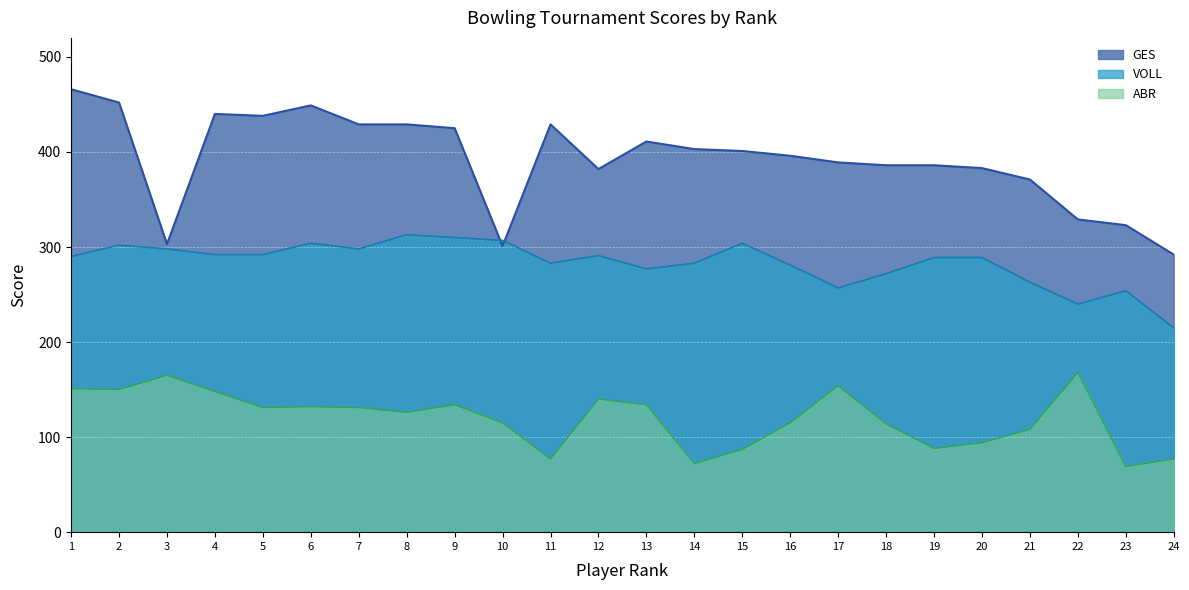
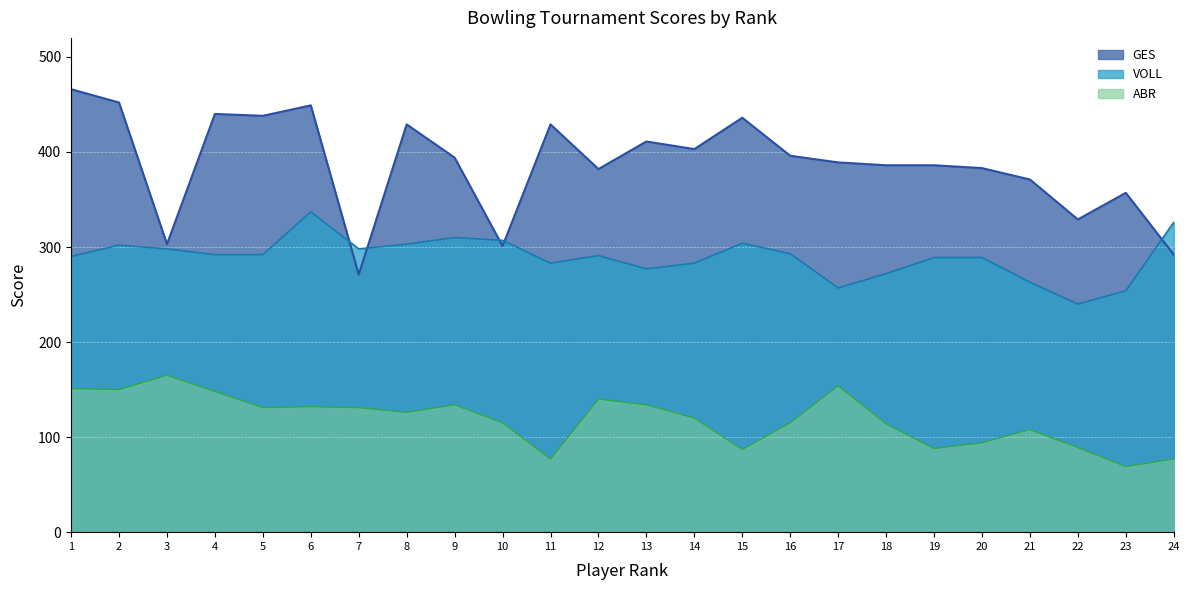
  {
    "GES": {
      "1": 470,
      "2": 450,
      "3": 300,
      "4": 440,
      "5": 440,
      "6": 450,
-     "7": 430,
+     "7": 270,
      "8": 430,
-     "9": 430,
+     "9": 390,
      "10": 300,
      "11": 430,
      "12": 380,
      "13": 410,
      "14": 400,
-     "15": 400,
+     "15": 440,
      "16": 400,
      "17": 390,
      "18": 390,
      "19": 390,
      "20": 380,
      "21": 370,
      "22": 330,
-     "23": 320,
+     "23": 360,
      "24": 290
    },
    "VOLL": {
      "1": 290,
      "2": 300,
      "3": 300,
      "4": 290,
      "5": 290,
-     "6": 300,
+     "6": 340,
      "7": 300,
-     "8": 310,
+     "8": 300,
      "9": 310,
      "10": 310,
      "11": 280,
      "12": 290,
      "13": 280,
      "14": 280,
      "15": 300,
-     "16": 280,
+     "16": 290,
      "17": 260,
      "18": 270,
      "19": 290,
      "20": 290,
      "21": 260,
      "22": 240,
      "23": 250,
-     "24": 220
+     "24": 330
    },
    "ABR": {
      "1": 150,
      "2": 150,
      "3": 170,
      "4": 150,
      "5": 130,
      "6": 130,
      "7": 130,
      "8": 130,
      "9": 130,
      "10": 120,
      "11": 80,
      "12": 140,
      "13": 130,
-     "14": 70,
+     "14": 120,
      "15": 90,
      "16": 120,
      "17": 150,
      "18": 110,
      "19": 90,
      "20": 90,
      "21": 110,
-     "22": 170,
+     "22": 90,
      "23": 70,
      "24": 80
    }
  }
